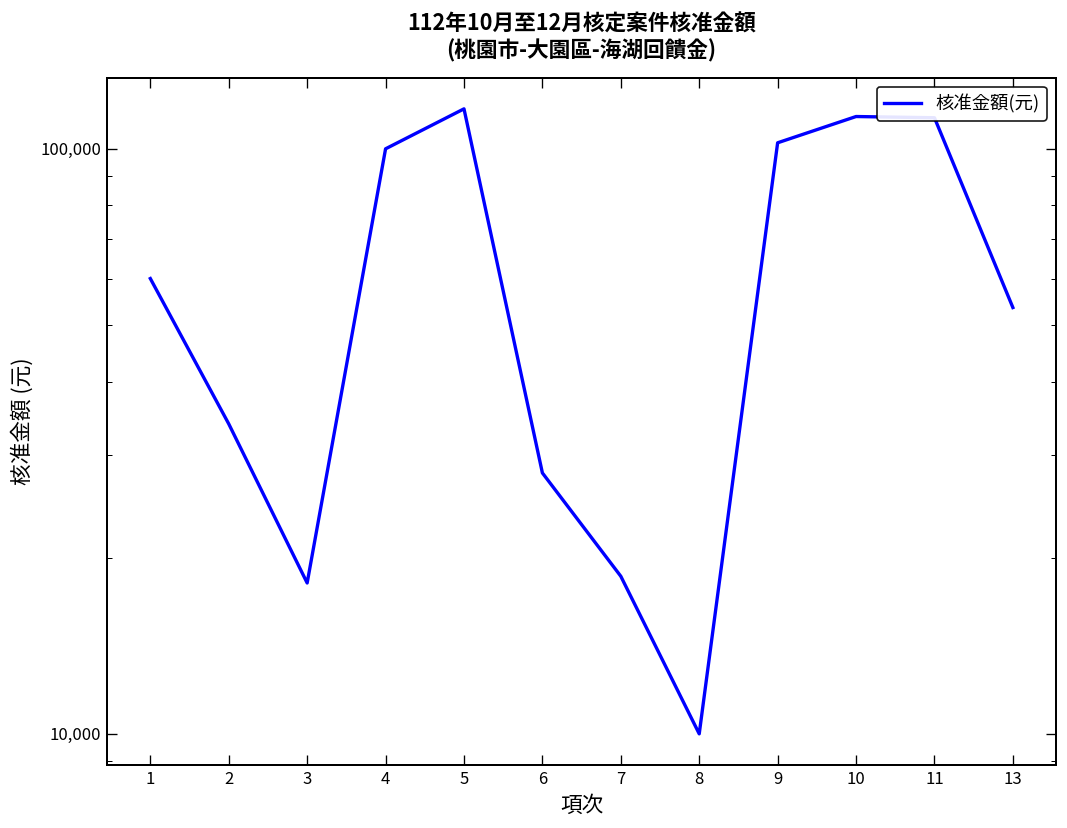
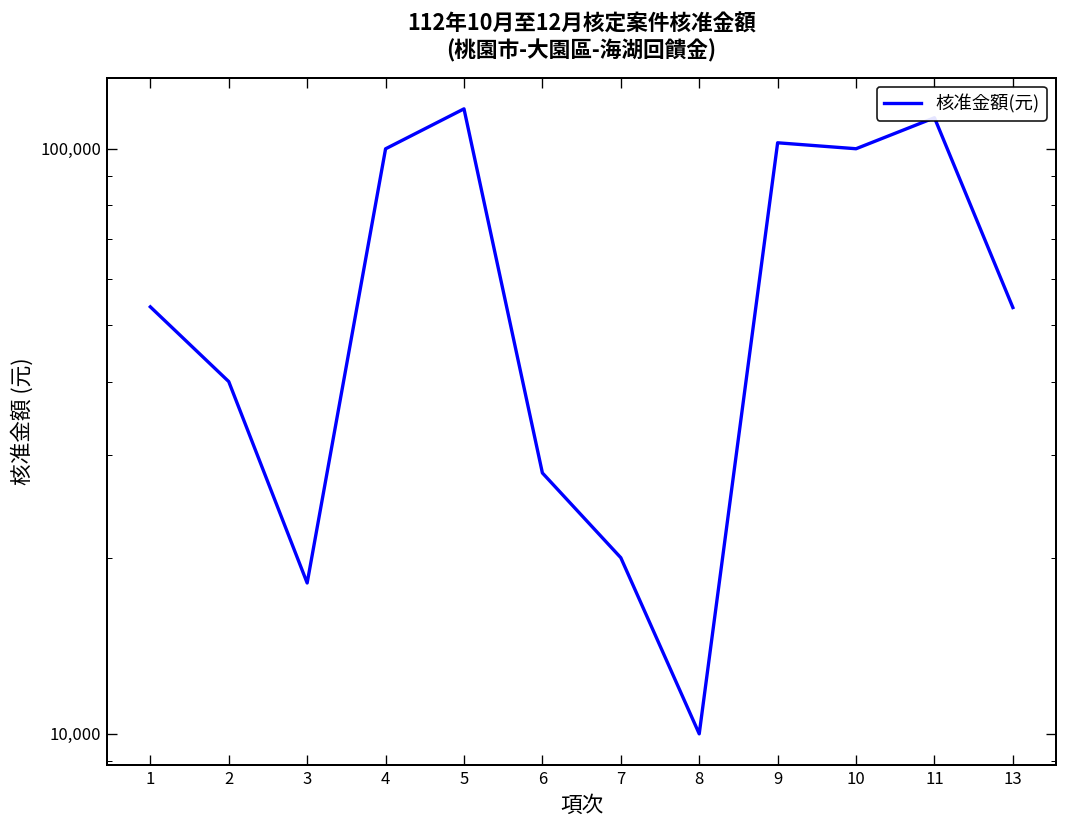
  {
-   "1": "60,000",
-   "2": "34,000",
+   "1": "54,000",
+   "2": "40,000",
    "3": "18,100",
    "4": "100,000",
    "5": "117,000",
    "6": "28,000",
-   "7": "18,600",
+   "7": "20,000",
    "8": "10,000",
    "9": "102,000",
-   "10": "114,000",
+   "10": "100,000",
    "13": "54,000"
  }
